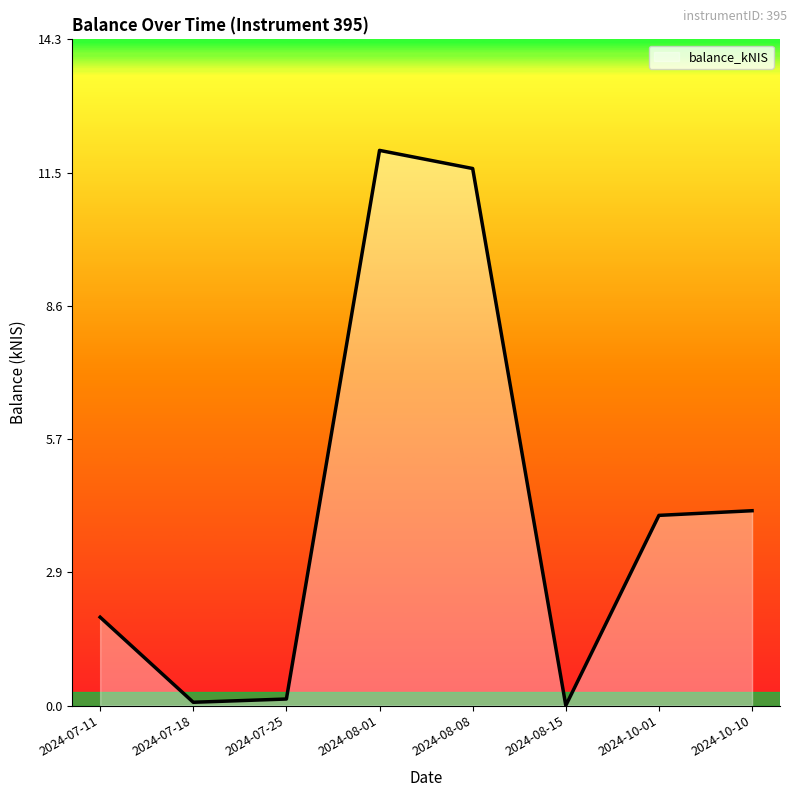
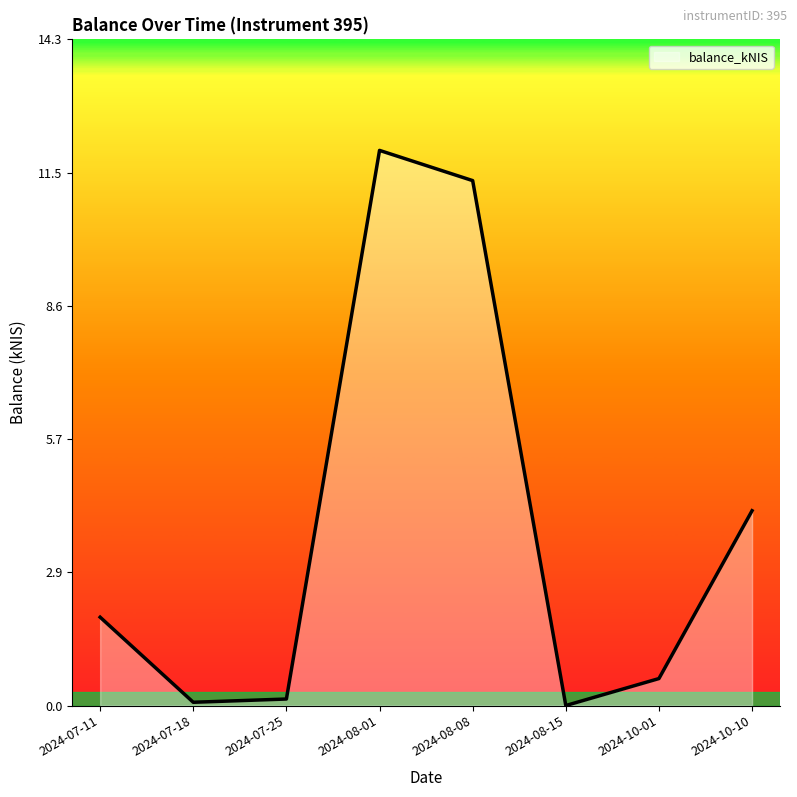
  {
    "2024-07-11": 1.9,
    "2024-08-01": 11.9,
-   "2024-08-08": 11.6,
-   "2024-10-01": 4.1,
+   "2024-08-08": 11.3,
+   "2024-10-01": 0.6,
    "2024-10-10": 4.2
  }
